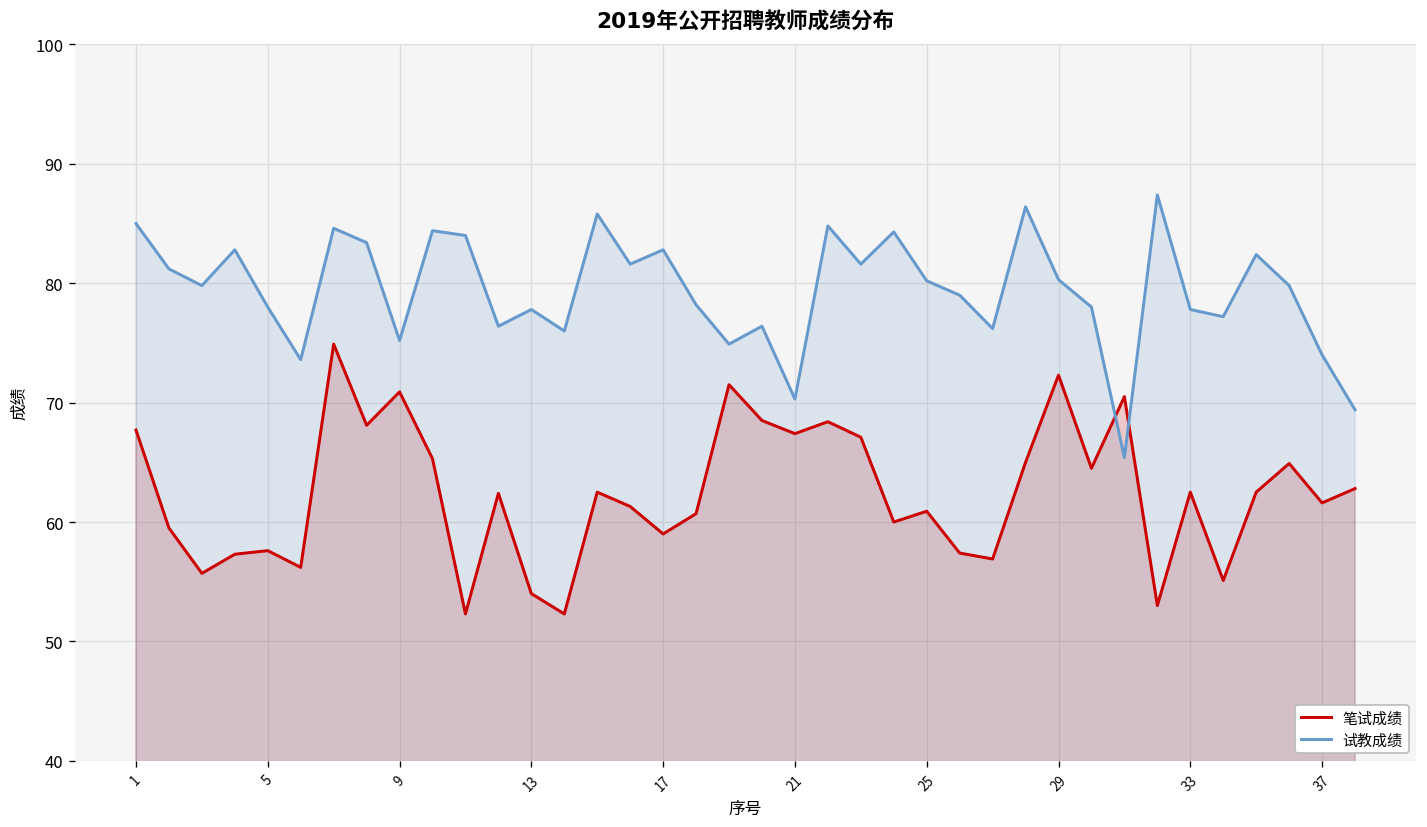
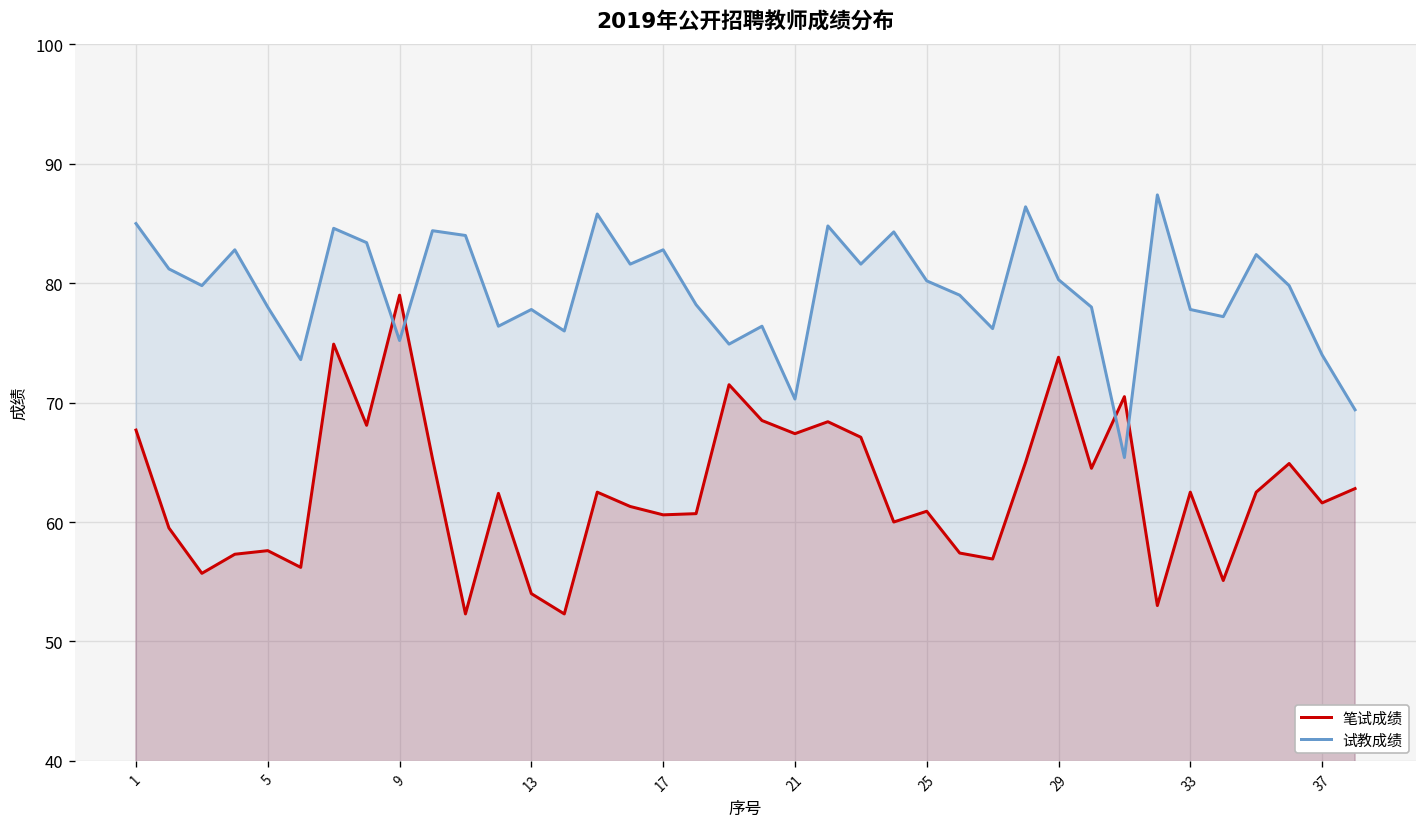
  {
    "笔试成绩": {
      "1": 68,
      "5": 58,
-     "9": 71,
+     "9": 79,
      "13": 54,
-     "17": 59,
+     "17": 61,
      "21": 67,
      "25": 61,
-     "29": 72,
+     "29": 74,
      "33": 63,
      "37": 62
    },
    "试教成绩": {
      "1": 85,
      "5": 78,
      "9": 75,
      "13": 78,
      "17": 83,
      "21": 70,
      "25": 80,
      "29": 80,
      "33": 78,
      "37": 74
    }
  }
